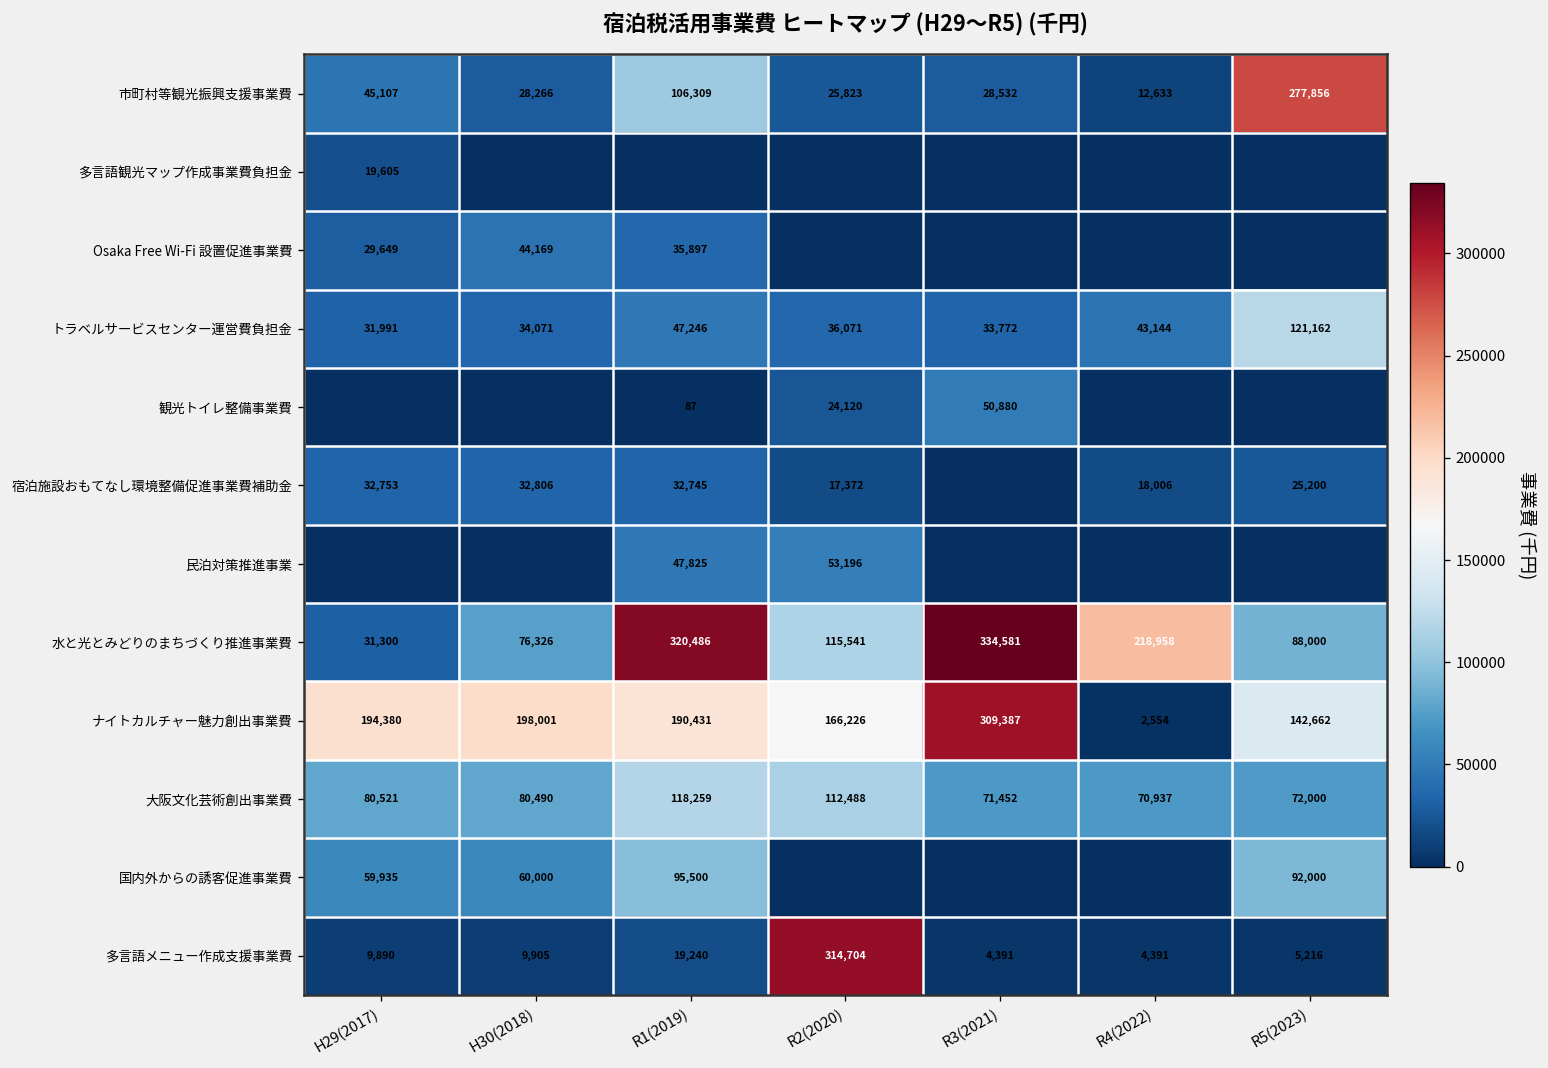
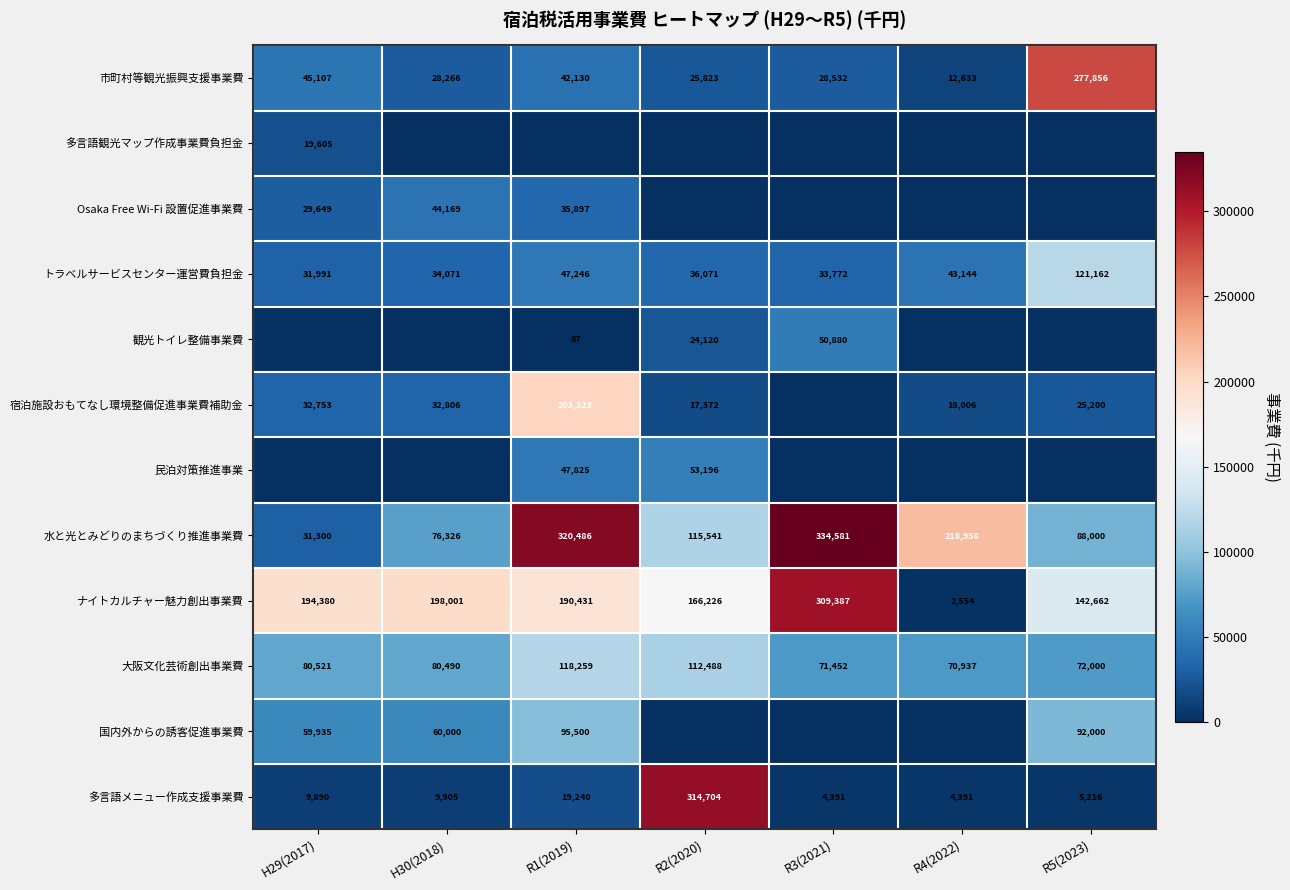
  {
    "市町村等観光振興支援事業費": {
      "H29(2017)": "45,107",
      "H30(2018)": "28,266",
-     "R1(2019)": "106,309",
+     "R1(2019)": "42,130",
      "R2(2020)": "25,823",
      "R3(2021)": "28,532",
      "R4(2022)": "12,633",
      "R5(2023)": "277,856"
    },
    "多言語観光マップ作成事業費負担金": {
      "H29(2017)": "19,605"
    },
    "Osaka Free Wi-Fi 設置促進事業費": {
      "H29(2017)": "29,649",
      "H30(2018)": "44,169",
      "R1(2019)": "35,897"
    },
    "トラベルサービスセンター運営費負担金": {
      "H29(2017)": "31,991",
      "H30(2018)": "34,071",
      "R1(2019)": "47,246",
      "R2(2020)": "36,071",
      "R3(2021)": "33,772",
      "R4(2022)": "43,144",
      "R5(2023)": "121,162"
    },
    "観光トイレ整備事業費": {
      "R1(2019)": "87",
      "R2(2020)": "24,120",
      "R3(2021)": "50,880"
    },
    "宿泊施設おもてなし環境整備促進事業費補助金": {
      "H29(2017)": "32,753",
      "H30(2018)": "32,806",
-     "R1(2019)": "32,745",
+     "R1(2019)": "203,323",
      "R2(2020)": "17,372",
      "R4(2022)": "18,006",
      "R5(2023)": "25,200"
    },
    "民泊対策推進事業": {
      "R1(2019)": "47,825",
      "R2(2020)": "53,196"
    },
    "水と光とみどりのまちづくり推進事業費": {
      "H29(2017)": "31,300",
      "H30(2018)": "76,326",
      "R1(2019)": "320,486",
      "R2(2020)": "115,541",
      "R3(2021)": "334,581",
      "R4(2022)": "218,958",
      "R5(2023)": "88,000"
    },
    "ナイトカルチャー魅力創出事業費": {
      "H29(2017)": "194,380",
      "H30(2018)": "198,001",
      "R1(2019)": "190,431",
      "R2(2020)": "166,226",
      "R3(2021)": "309,387",
      "R4(2022)": "2,554",
      "R5(2023)": "142,662"
    },
    "大阪文化芸術創出事業費": {
      "H29(2017)": "80,521",
      "H30(2018)": "80,490",
      "R1(2019)": "118,259",
      "R2(2020)": "112,488",
      "R3(2021)": "71,452",
      "R4(2022)": "70,937",
      "R5(2023)": "72,000"
    },
    "国内外からの誘客促進事業費": {
      "H29(2017)": "59,935",
      "H30(2018)": "60,000",
      "R1(2019)": "95,500",
      "R5(2023)": "92,000"
    },
    "多言語メニュー作成支援事業費": {
      "H29(2017)": "9,890",
      "H30(2018)": "9,905",
      "R1(2019)": "19,240",
      "R2(2020)": "314,704",
      "R3(2021)": "4,391",
      "R4(2022)": "4,391",
      "R5(2023)": "5,216"
    }
  }
